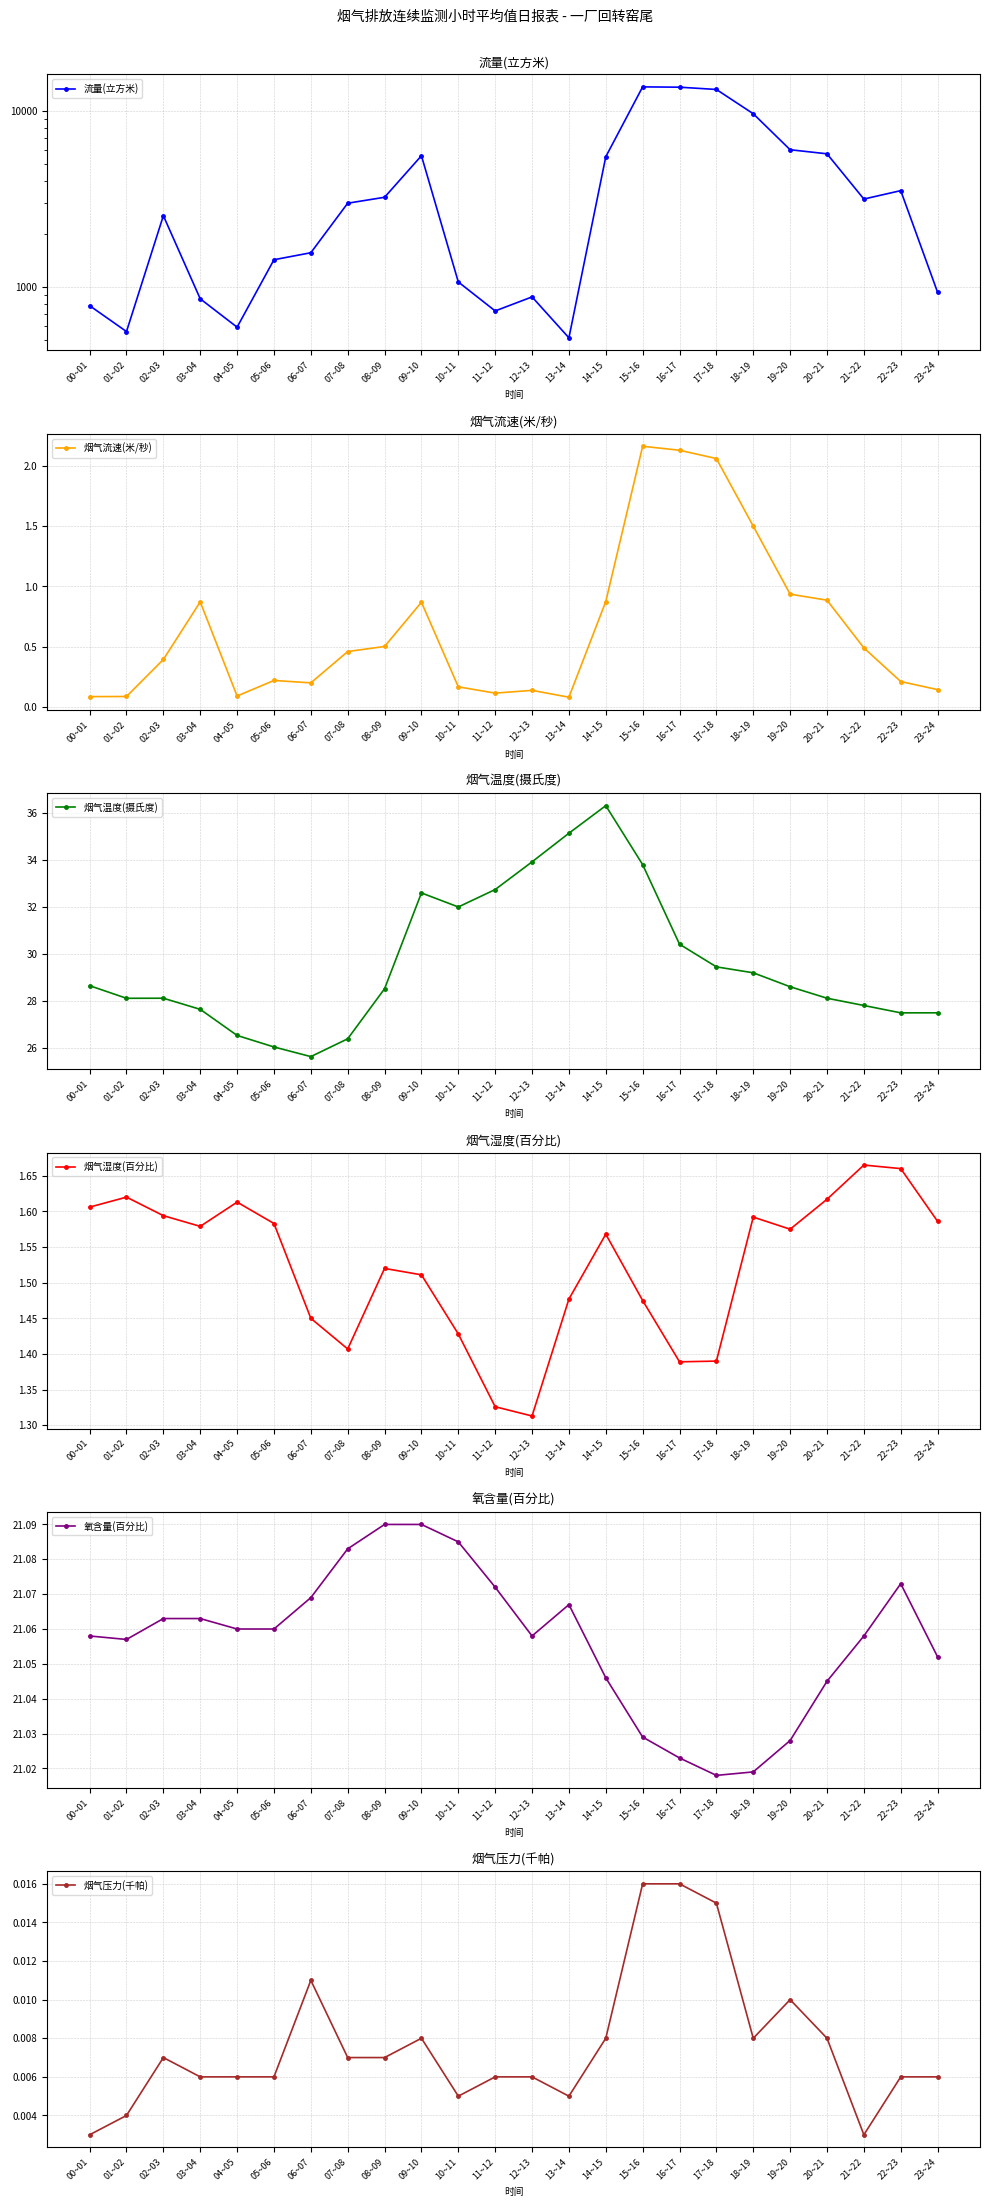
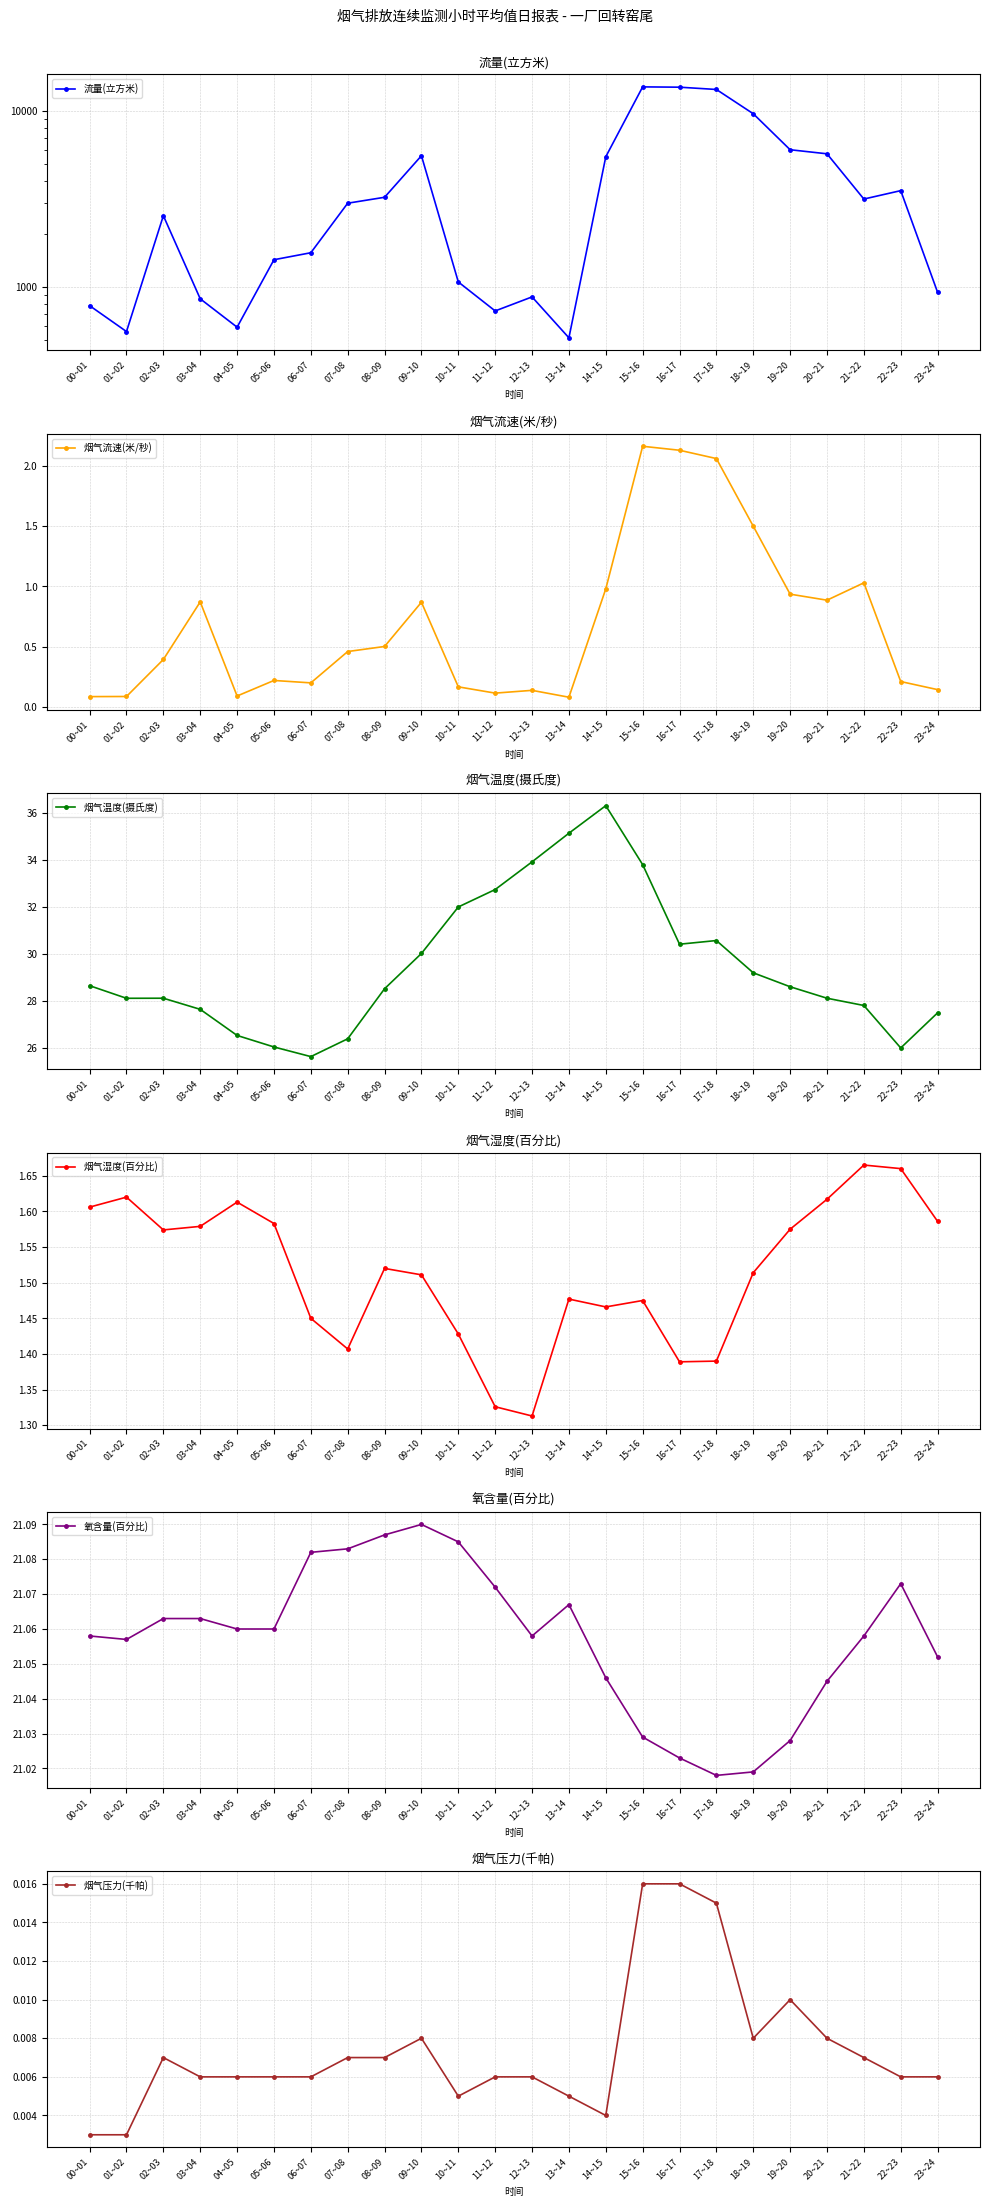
  {
    "流量(立方米)": {
      "00~01": 800,
      "01~02": 560,
      "02~03": 2500,
      "03~04": 900,
      "04~05": 590,
      "05~06": 1400,
      "06~07": 1600,
      "07~08": 3000,
      "08~09": 3200,
      "09~10": 5600,
      "10~11": 1100,
      "11~12": 730,
      "12~13": 900,
      "13~14": 510,
      "14~15": 5500,
      "15~16": 14000,
      "16~17": 14000,
      "17~18": 13000,
      "18~19": 10000,
      "19~20": 6000,
      "20~21": 5700,
      "21~22": 3200,
      "22~23": 3500,
      "23~24": 900
    },
    "烟气流速(米/秒)": {
      "00~01": 0.09,
      "01~02": 0.09,
      "02~03": 0.39,
      "03~04": 0.87,
      "04~05": 0.09,
      "05~06": 0.22,
      "06~07": 0.20,
      "07~08": 0.46,
      "08~09": 0.50,
      "09~10": 0.87,
      "10~11": 0.17,
      "11~12": 0.12,
      "12~13": 0.14,
      "13~14": 0.08,
-     "14~15": 0.88,
+     "14~15": 0.98,
      "15~16": 2.16,
      "16~17": 2.13,
      "17~18": 2.06,
      "18~19": 1.50,
      "19~20": 0.94,
      "20~21": 0.89,
-     "21~22": 0.49,
+     "21~22": 1.03,
      "22~23": 0.21,
      "23~24": 0.14
    },
    "烟气温度(摄氏度)": {
      "00~01": 28.7,
      "01~02": 28.1,
      "02~03": 28.1,
      "03~04": 27.6,
      "04~05": 26.5,
      "05~06": 26.0,
      "06~07": 25.6,
      "07~08": 26.4,
      "08~09": 28.5,
-     "09~10": 32.6,
+     "09~10": 30.0,
      "10~11": 32.0,
      "11~12": 32.7,
      "12~13": 33.9,
      "13~14": 35.1,
      "14~15": 36.3,
      "15~16": 33.8,
      "16~17": 30.4,
-     "17~18": 29.5,
+     "17~18": 30.6,
      "18~19": 29.2,
      "19~20": 28.6,
      "20~21": 28.1,
      "21~22": 27.8,
-     "22~23": 27.5,
+     "22~23": 26.0,
      "23~24": 27.5
    },
    "烟气湿度(百分比)": {
      "00~01": 1.61,
      "01~02": 1.62,
-     "02~03": 1.59,
+     "02~03": 1.57,
      "03~04": 1.58,
      "04~05": 1.61,
      "05~06": 1.58,
      "06~07": 1.45,
      "07~08": 1.41,
      "08~09": 1.52,
      "09~10": 1.51,
      "10~11": 1.43,
      "11~12": 1.33,
      "12~13": 1.31,
      "13~14": 1.48,
-     "14~15": 1.57,
+     "14~15": 1.47,
      "15~16": 1.48,
      "16~17": 1.39,
      "17~18": 1.39,
-     "18~19": 1.59,
+     "18~19": 1.51,
      "19~20": 1.58,
      "20~21": 1.62,
      "21~22": 1.67,
      "22~23": 1.66,
      "23~24": 1.59
    },
    "氧含量(百分比)": {
      "00~01": 21.058,
      "01~02": 21.057,
      "02~03": 21.063,
      "03~04": 21.063,
      "04~05": 21.060,
      "05~06": 21.060,
-     "06~07": 21.069,
+     "06~07": 21.082,
      "07~08": 21.083,
-     "08~09": 21.090,
+     "08~09": 21.087,
      "09~10": 21.090,
      "10~11": 21.085,
      "11~12": 21.072,
      "12~13": 21.058,
      "13~14": 21.067,
      "14~15": 21.046,
      "15~16": 21.029,
      "16~17": 21.023,
      "17~18": 21.018,
      "18~19": 21.019,
      "19~20": 21.028,
      "20~21": 21.045,
      "21~22": 21.058,
      "22~23": 21.073,
      "23~24": 21.052
    },
    "烟气压力(千帕)": {
      "00~01": 0.003,
-     "01~02": 0.004,
+     "01~02": 0.003,
      "02~03": 0.007,
      "03~04": 0.006,
      "04~05": 0.006,
      "05~06": 0.006,
-     "06~07": 0.011,
+     "06~07": 0.006,
      "07~08": 0.007,
      "08~09": 0.007,
      "09~10": 0.008,
      "10~11": 0.005,
      "11~12": 0.006,
      "12~13": 0.006,
      "13~14": 0.005,
-     "14~15": 0.008,
+     "14~15": 0.004,
      "15~16": 0.016,
      "16~17": 0.016,
      "17~18": 0.015,
      "18~19": 0.008,
      "19~20": 0.010,
      "20~21": 0.008,
-     "21~22": 0.003,
+     "21~22": 0.007,
      "22~23": 0.006,
      "23~24": 0.006
    }
  }
